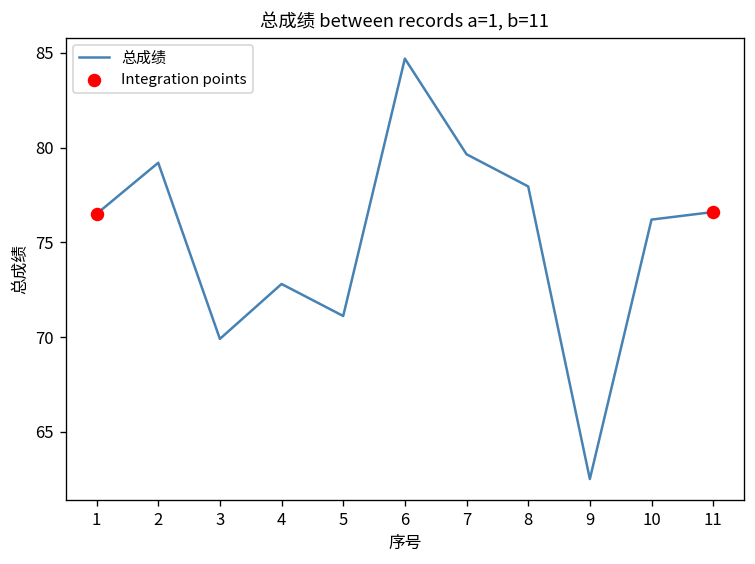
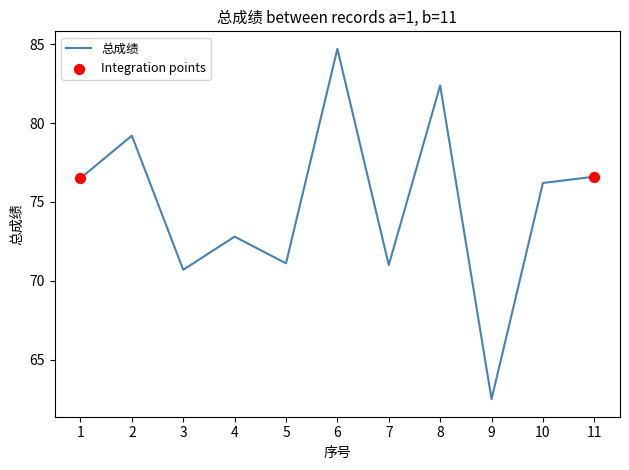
  {
    "总成绩": {
      "2": 79.2,
-     "3": 69.9,
+     "3": 70.7,
      "4": 72.8,
      "5": 71.1,
      "6": 84.7,
-     "7": 79.7,
-     "8": 78.0,
+     "7": 71.0,
+     "8": 82.4,
      "9": 62.5,
      "10": 76.2
    }
  }
